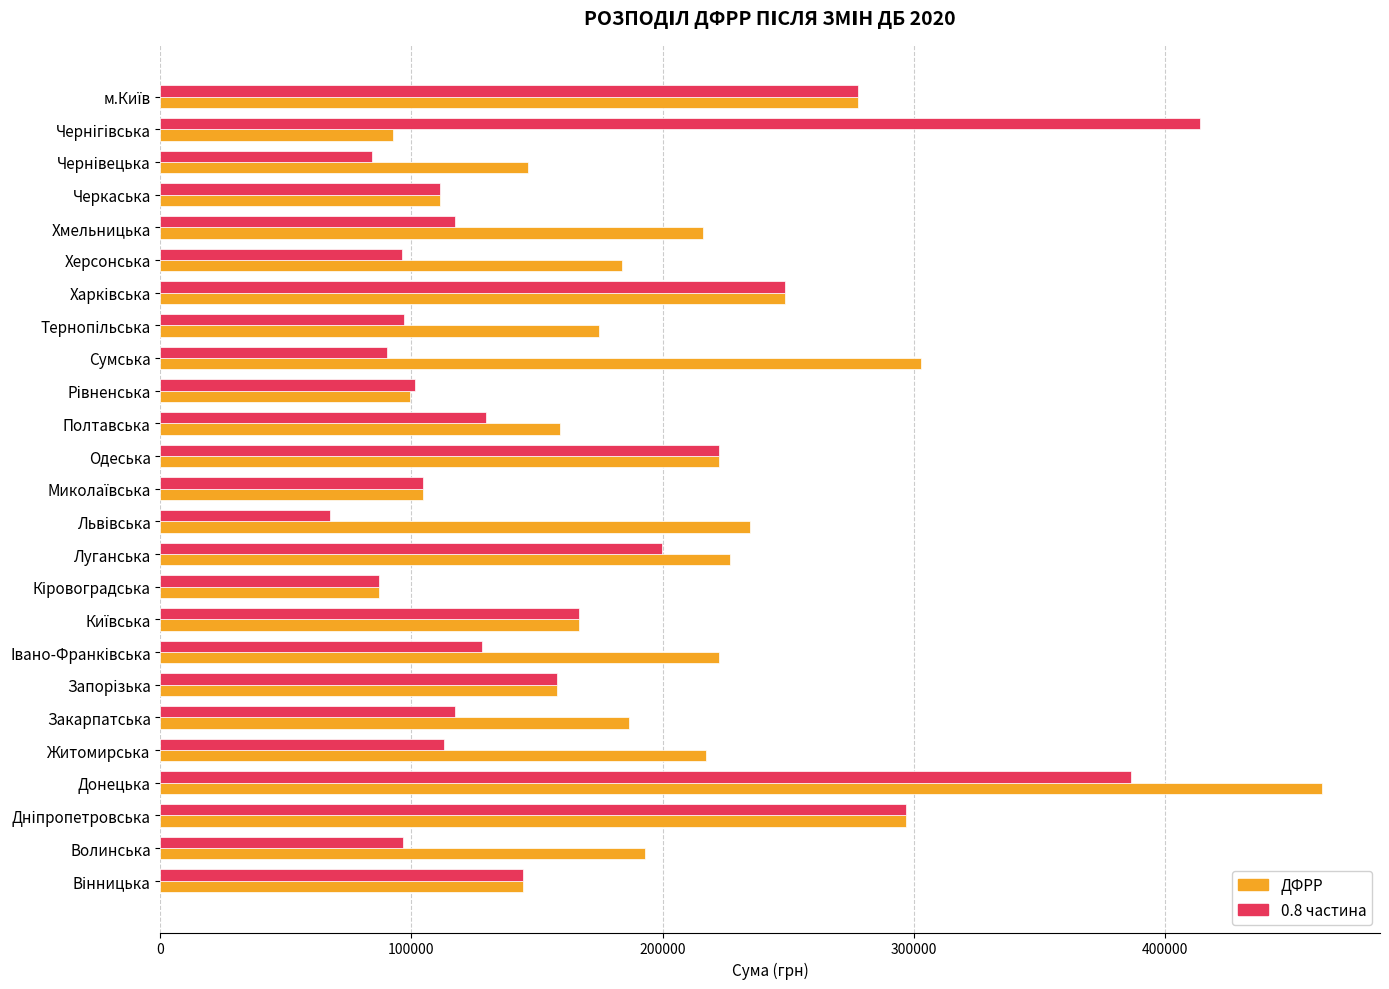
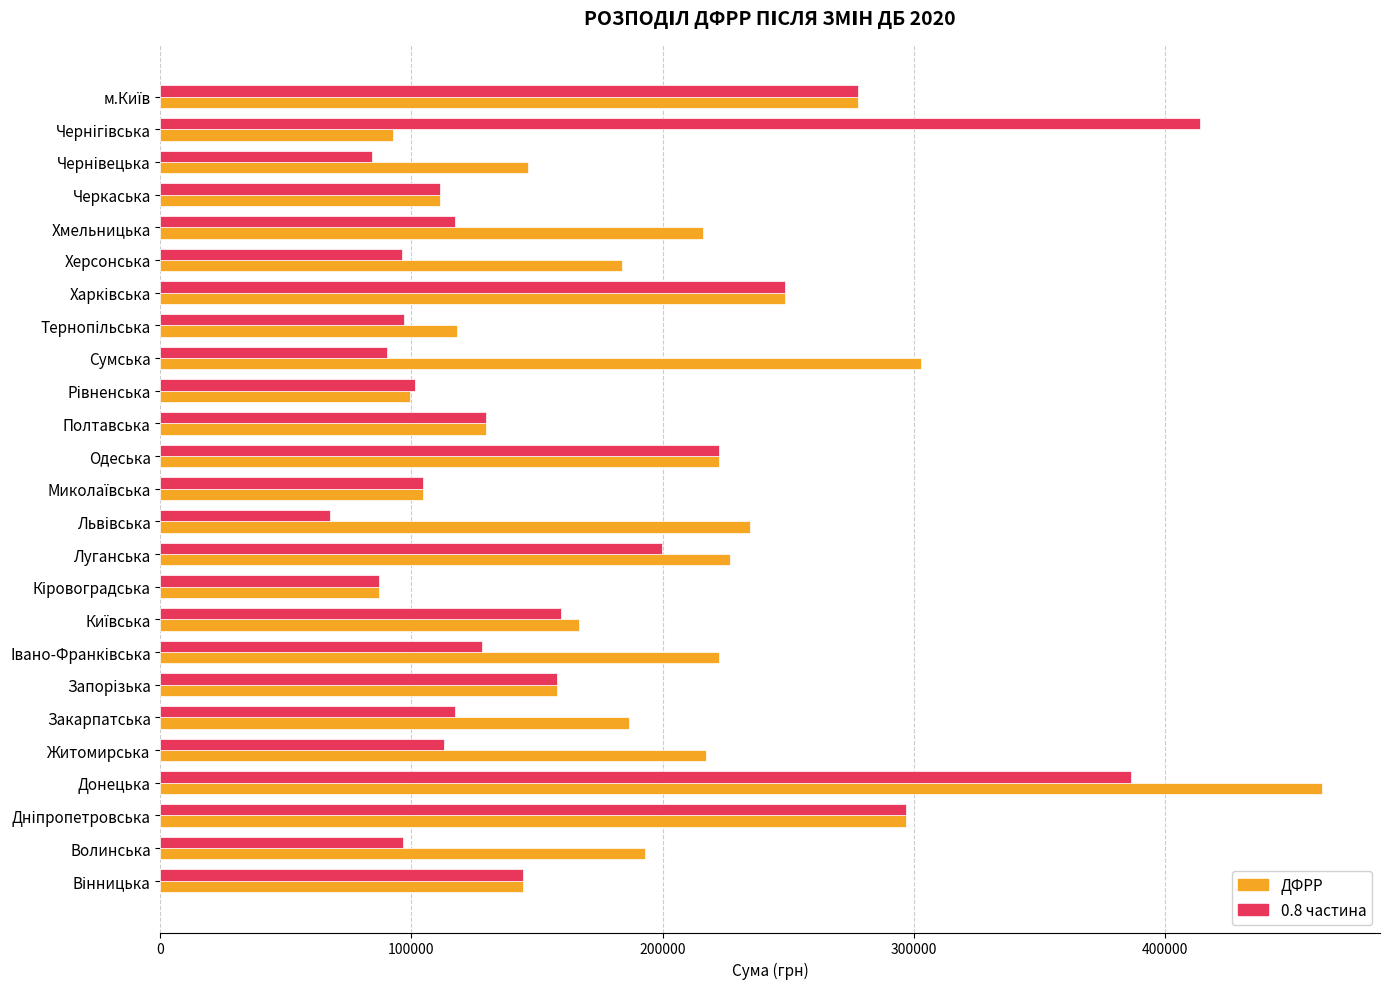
  {
    "ДФРР": {
      "м.Київ": 278000,
      "Чернігівська": 93000,
      "Чернівецька": 146000,
      "Черкаська": 111000,
      "Хмельницька": 216000,
      "Херсонська": 184000,
      "Харківська": 249000,
-     "Тернопільська": 175000,
+     "Тернопільська": 118000,
      "Сумська": 303000,
      "Рівненська": 99000,
-     "Полтавська": 159000,
+     "Полтавська": 130000,
      "Одеська": 222000,
      "Миколаївська": 105000,
      "Львівська": 235000,
      "Луганська": 227000,
      "Кіровоградська": 87000,
      "Київська": 167000,
      "Івано-Франківська": 223000,
      "Запорізька": 158000,
      "Закарпатська": 187000,
      "Житомирська": 217000,
      "Донецька": 463000,
      "Дніпропетровська": 297000,
      "Волинська": 193000,
      "Вінницька": 145000
    },
    "0.8 частина": {
      "м.Київ": 278000,
      "Чернігівська": 414000,
      "Чернівецька": 84000,
      "Черкаська": 111000,
      "Хмельницька": 117000,
      "Херсонська": 96000,
      "Харківська": 249000,
      "Тернопільська": 97000,
      "Сумська": 90000,
      "Рівненська": 101000,
      "Полтавська": 130000,
      "Одеська": 222000,
      "Миколаївська": 105000,
      "Львівська": 68000,
      "Луганська": 200000,
      "Кіровоградська": 87000,
-     "Київська": 167000,
+     "Київська": 159000,
      "Івано-Франківська": 128000,
      "Запорізька": 158000,
      "Закарпатська": 117000,
      "Житомирська": 113000,
      "Донецька": 386000,
      "Дніпропетровська": 297000,
      "Волинська": 97000,
      "Вінницька": 145000
    }
  }
